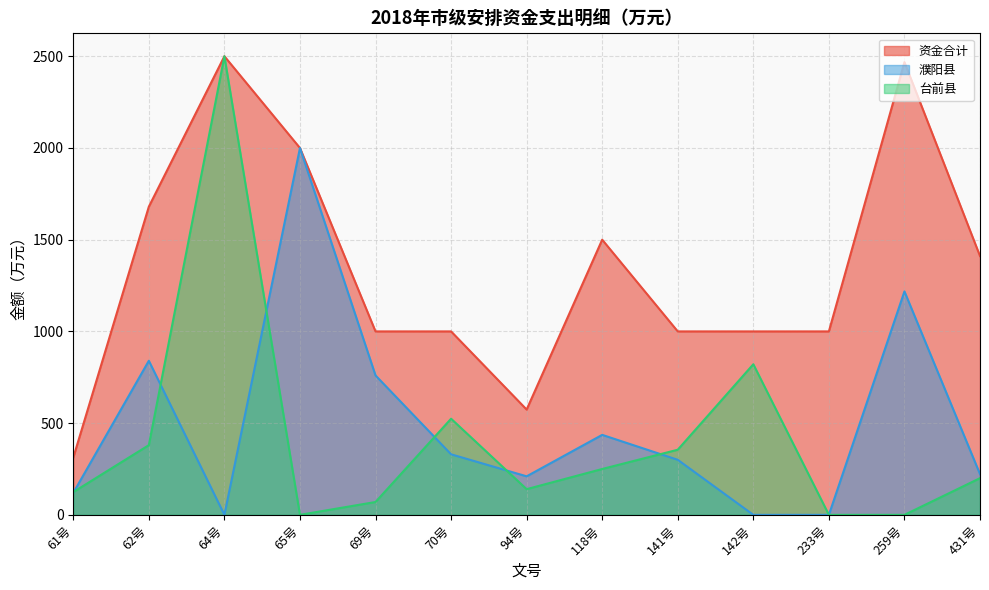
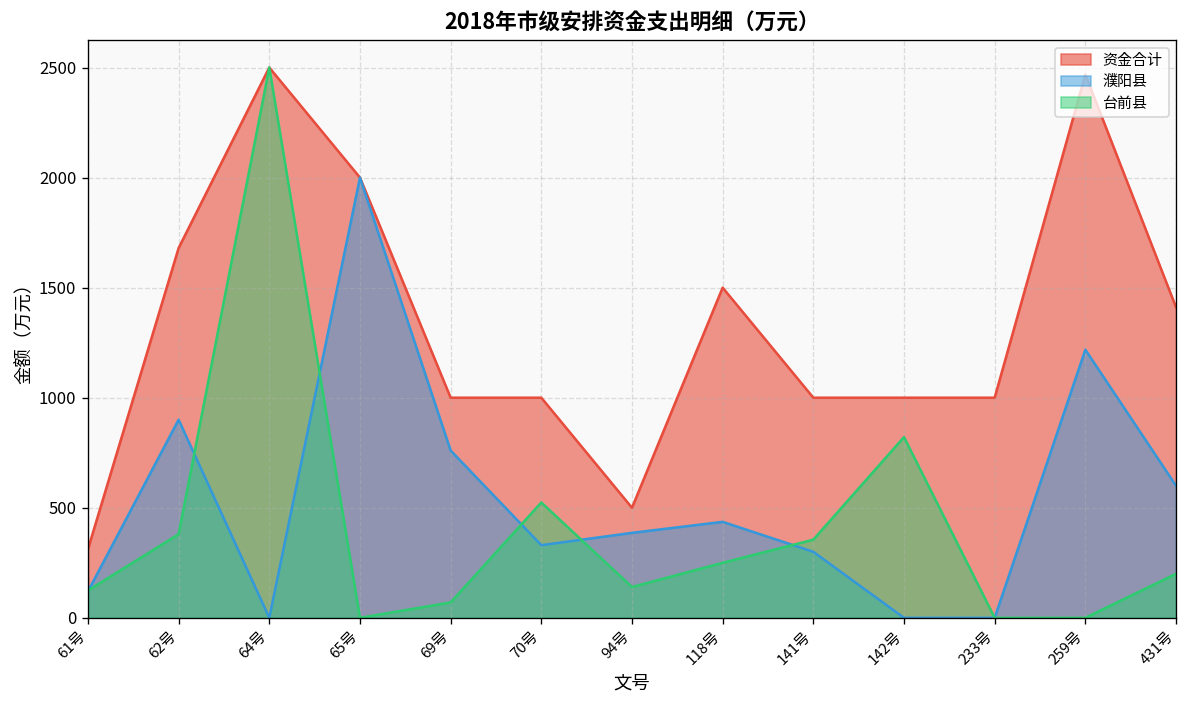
  {
    "资金合计": {
      "61号": 310,
      "62号": 1680,
      "69号": 1000,
      "70号": 1000,
-     "94号": 570,
+     "94号": 500,
      "118号": 1500,
      "141号": 1000,
      "142号": 1000,
      "233号": 1000,
      "431号": 1410
    },
    "濮阳县": {
-     "62号": 840,
+     "62号": 900,
      "64号": 0,
      "69号": 760,
      "70号": 330,
-     "94号": 210,
+     "94号": 390,
      "118号": 440,
      "141号": 300,
      "142号": 0,
      "259号": 1220,
-     "431号": 220
+     "431号": 600
    },
    "台前县": {
      "62号": 380,
      "65号": 0,
      "69号": 70,
      "70号": 520,
      "94号": 140,
      "118号": 250,
      "141号": 360,
      "142号": 820,
      "259号": 0,
      "431号": 200
    }
  }
